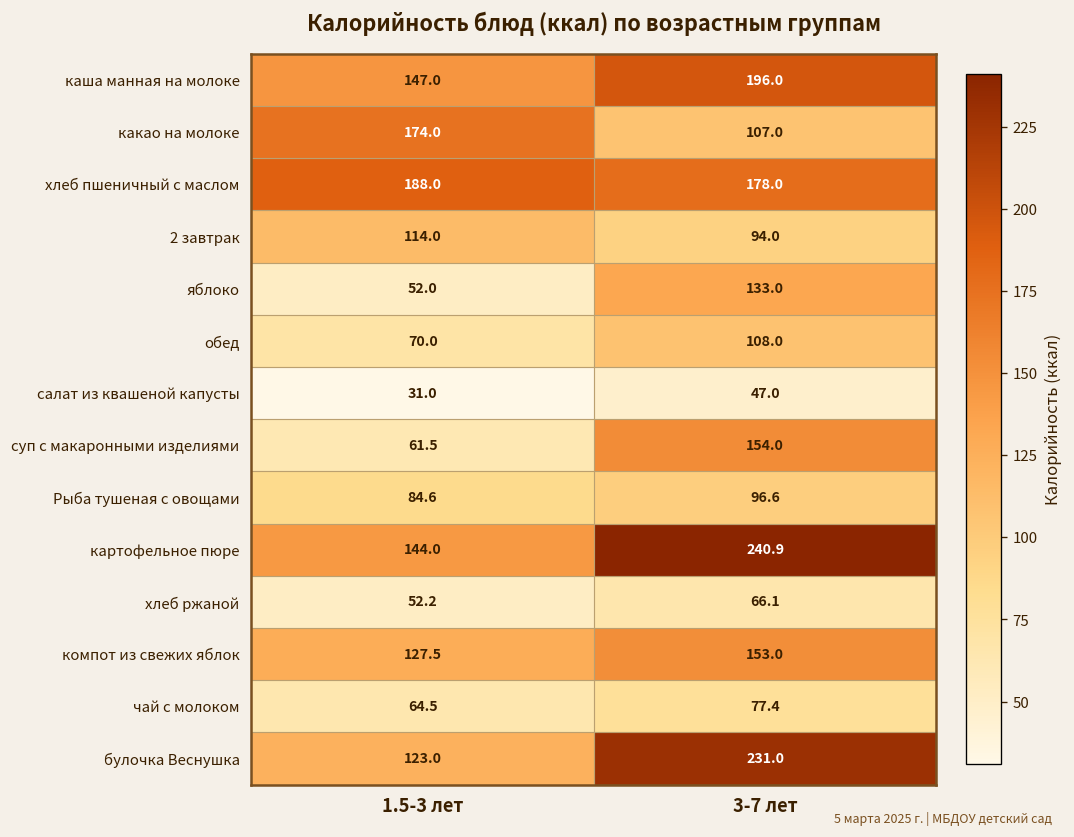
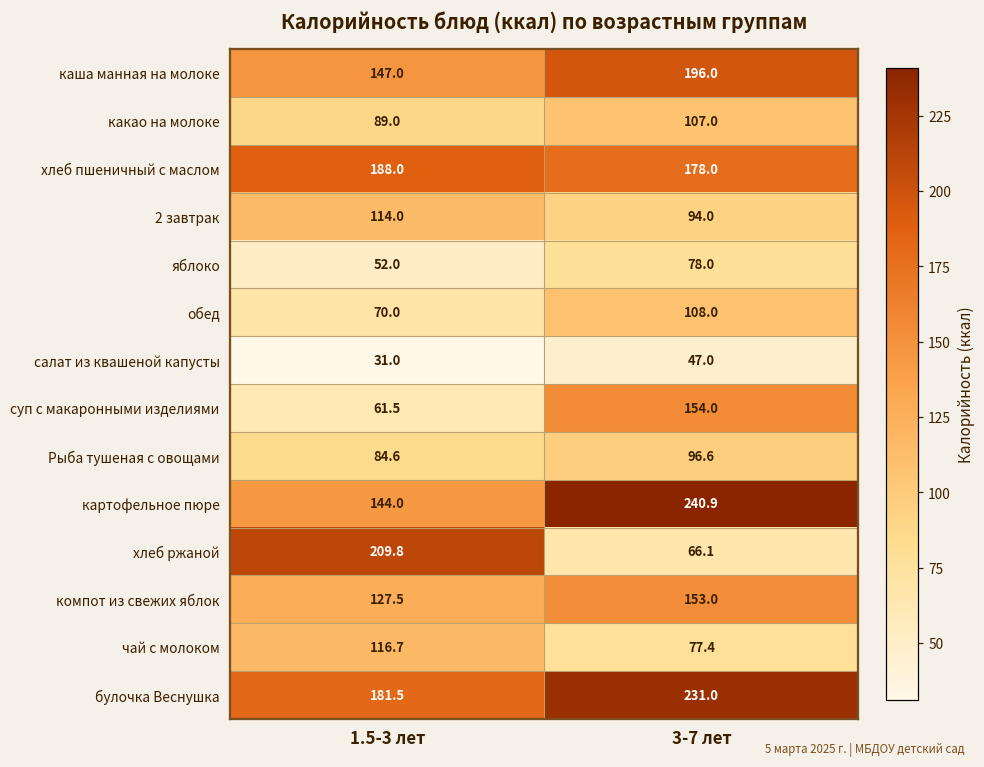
  {
    "каша манная на молоке": {
      "1.5-3 лет": 147.0,
      "3-7 лет": 196.0
    },
    "какао на молоке": {
-     "1.5-3 лет": 174.0,
+     "1.5-3 лет": 89.0,
      "3-7 лет": 107.0
    },
    "хлеб пшеничный с маслом": {
      "1.5-3 лет": 188.0,
      "3-7 лет": 178.0
    },
    "2 завтрак": {
      "1.5-3 лет": 114.0,
      "3-7 лет": 94.0
    },
    "яблоко": {
      "1.5-3 лет": 52.0,
-     "3-7 лет": 133.0
+     "3-7 лет": 78.0
    },
    "обед": {
      "1.5-3 лет": 70.0,
      "3-7 лет": 108.0
    },
    "салат из квашеной капусты": {
      "1.5-3 лет": 31.0,
      "3-7 лет": 47.0
    },
    "суп с макаронными изделиями": {
      "1.5-3 лет": 61.5,
      "3-7 лет": 154.0
    },
    "Рыба тушеная с овощами": {
      "1.5-3 лет": 84.6,
      "3-7 лет": 96.6
    },
    "картофельное пюре": {
      "1.5-3 лет": 144.0,
      "3-7 лет": 240.9
    },
    "хлеб ржаной": {
-     "1.5-3 лет": 52.2,
+     "1.5-3 лет": 209.8,
      "3-7 лет": 66.1
    },
    "компот из свежих яблок": {
      "1.5-3 лет": 127.5,
      "3-7 лет": 153.0
    },
    "чай с молоком": {
-     "1.5-3 лет": 64.5,
+     "1.5-3 лет": 116.7,
      "3-7 лет": 77.4
    },
    "булочка Веснушка": {
-     "1.5-3 лет": 123.0,
+     "1.5-3 лет": 181.5,
      "3-7 лет": 231.0
    }
  }
